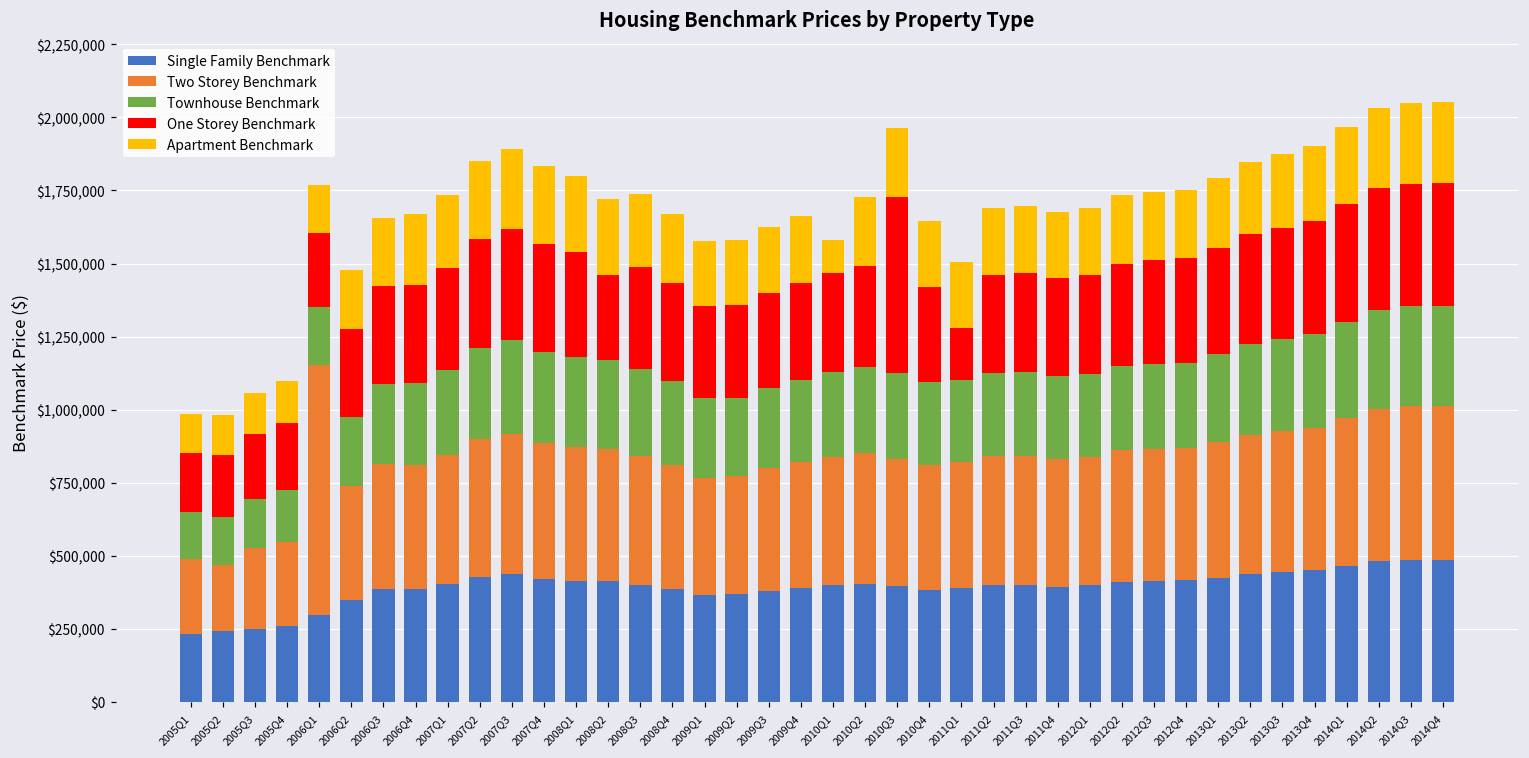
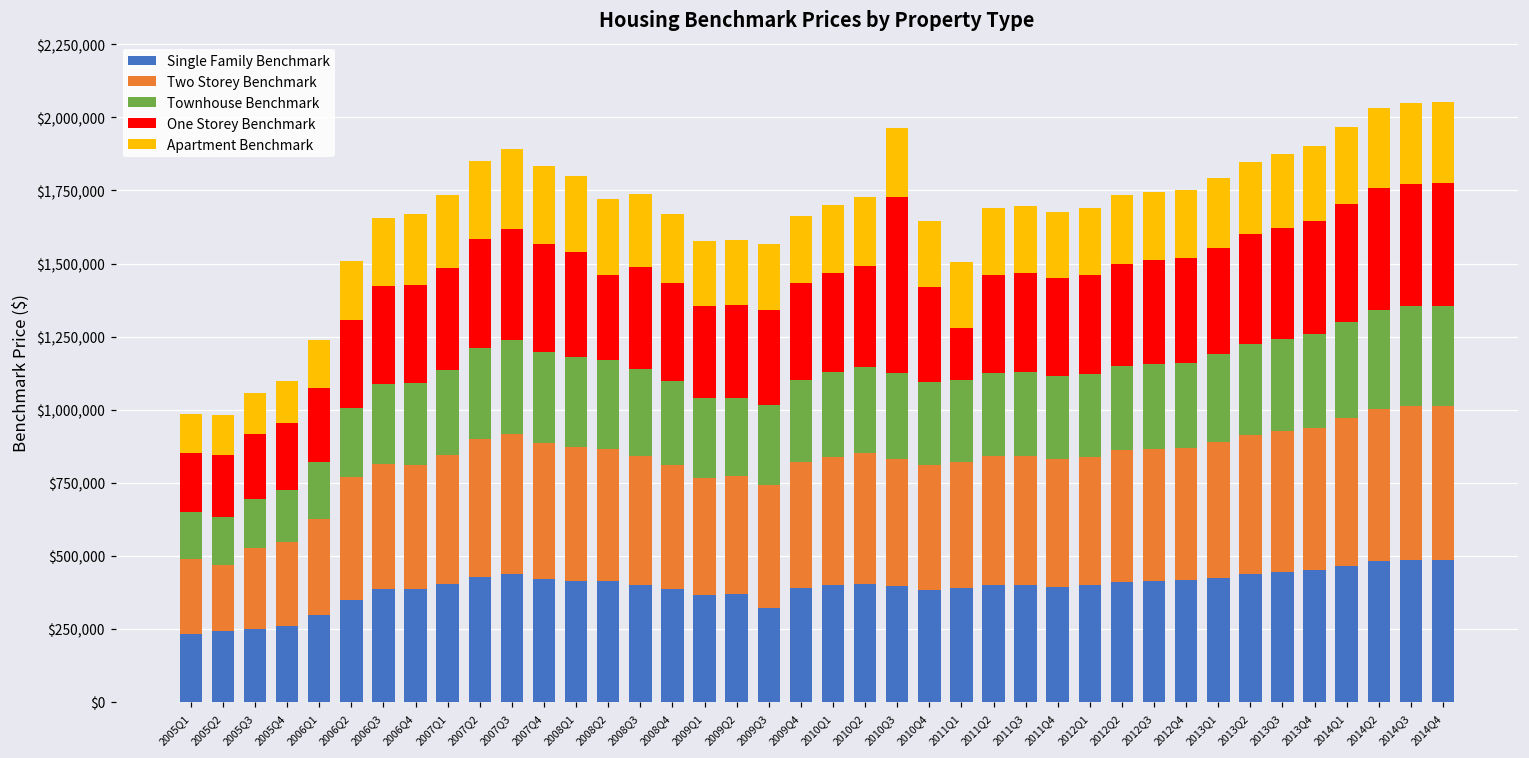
  {
    "Single Family Benchmark": {
      "2005Q1": "$230,000",
      "2005Q2": "$240,000",
      "2005Q3": "$250,000",
      "2005Q4": "$260,000",
      "2006Q1": "$300,000",
      "2006Q2": "$350,000",
      "2006Q3": "$390,000",
      "2006Q4": "$380,000",
      "2007Q1": "$400,000",
      "2007Q2": "$430,000",
      "2007Q3": "$440,000",
      "2007Q4": "$420,000",
      "2008Q1": "$410,000",
      "2008Q2": "$410,000",
      "2008Q3": "$400,000",
      "2008Q4": "$390,000",
      "2009Q1": "$360,000",
      "2009Q2": "$370,000",
-     "2009Q3": "$380,000",
+     "2009Q3": "$320,000",
      "2009Q4": "$390,000",
      "2010Q1": "$400,000",
      "2010Q2": "$400,000",
      "2010Q3": "$390,000",
      "2010Q4": "$380,000",
      "2011Q1": "$390,000",
      "2011Q2": "$400,000",
      "2011Q3": "$400,000",
      "2011Q4": "$390,000",
      "2012Q1": "$400,000",
      "2012Q2": "$410,000",
      "2012Q3": "$410,000",
      "2012Q4": "$420,000",
      "2013Q1": "$420,000",
      "2013Q2": "$440,000",
      "2013Q3": "$440,000",
      "2013Q4": "$450,000",
      "2014Q1": "$470,000",
      "2014Q2": "$480,000",
      "2014Q3": "$490,000",
      "2014Q4": "$480,000"
    },
    "Two Storey Benchmark": {
      "2005Q1": "$260,000",
      "2005Q2": "$220,000",
      "2005Q3": "$280,000",
      "2005Q4": "$290,000",
-     "2006Q1": "$860,000",
-     "2006Q2": "$390,000",
+     "2006Q1": "$330,000",
+     "2006Q2": "$420,000",
      "2006Q3": "$430,000",
      "2006Q4": "$430,000",
      "2007Q1": "$440,000",
      "2007Q2": "$470,000",
      "2007Q3": "$480,000",
      "2007Q4": "$460,000",
      "2008Q1": "$460,000",
      "2008Q2": "$450,000",
      "2008Q3": "$440,000",
      "2008Q4": "$430,000",
      "2009Q1": "$400,000",
      "2009Q2": "$410,000",
      "2009Q3": "$420,000",
      "2009Q4": "$430,000",
      "2010Q1": "$440,000",
      "2010Q2": "$450,000",
      "2010Q3": "$440,000",
      "2010Q4": "$430,000",
      "2011Q1": "$430,000",
      "2011Q2": "$440,000",
      "2011Q3": "$440,000",
      "2011Q4": "$440,000",
      "2012Q1": "$440,000",
      "2012Q2": "$450,000",
      "2012Q3": "$450,000",
      "2012Q4": "$450,000",
      "2013Q1": "$460,000",
      "2013Q2": "$480,000",
      "2013Q3": "$480,000",
      "2013Q4": "$490,000",
      "2014Q1": "$510,000",
      "2014Q2": "$520,000",
      "2014Q3": "$530,000",
      "2014Q4": "$530,000"
    },
    "Townhouse Benchmark": {
      "2005Q1": "$160,000",
      "2005Q2": "$160,000",
      "2005Q3": "$170,000",
      "2005Q4": "$180,000",
      "2006Q1": "$200,000",
      "2006Q2": "$240,000",
      "2006Q3": "$270,000",
      "2006Q4": "$280,000",
      "2007Q1": "$290,000",
      "2007Q2": "$310,000",
      "2007Q3": "$320,000",
      "2007Q4": "$310,000",
      "2008Q1": "$310,000",
      "2008Q2": "$310,000",
      "2008Q3": "$300,000",
      "2008Q4": "$290,000",
      "2009Q1": "$270,000",
      "2009Q2": "$270,000",
      "2009Q3": "$280,000",
      "2009Q4": "$280,000",
      "2010Q1": "$290,000",
      "2010Q2": "$290,000",
      "2010Q3": "$290,000",
      "2010Q4": "$280,000",
      "2011Q1": "$280,000",
      "2011Q2": "$290,000",
      "2011Q3": "$290,000",
      "2011Q4": "$290,000",
      "2012Q1": "$280,000",
      "2012Q2": "$290,000",
      "2012Q3": "$290,000",
      "2012Q4": "$290,000",
      "2013Q1": "$300,000",
      "2013Q2": "$310,000",
      "2013Q3": "$310,000",
      "2013Q4": "$320,000",
      "2014Q1": "$330,000",
      "2014Q2": "$340,000",
      "2014Q3": "$340,000",
      "2014Q4": "$340,000"
    },
    "One Storey Benchmark": {
      "2005Q1": "$200,000",
      "2005Q2": "$210,000",
      "2005Q3": "$220,000",
      "2005Q4": "$230,000",
      "2006Q1": "$260,000",
      "2006Q2": "$300,000",
      "2006Q3": "$330,000",
      "2006Q4": "$330,000",
      "2007Q1": "$350,000",
      "2007Q2": "$370,000",
      "2007Q3": "$380,000",
      "2007Q4": "$370,000",
      "2008Q1": "$360,000",
      "2008Q2": "$290,000",
      "2008Q3": "$350,000",
      "2008Q4": "$330,000",
      "2009Q1": "$310,000",
      "2009Q2": "$320,000",
      "2009Q3": "$330,000",
      "2009Q4": "$330,000",
      "2010Q1": "$340,000",
      "2010Q2": "$340,000",
      "2010Q3": "$600,000",
      "2010Q4": "$320,000",
      "2011Q1": "$180,000",
      "2011Q2": "$340,000",
      "2011Q3": "$340,000",
      "2011Q4": "$330,000",
      "2012Q1": "$340,000",
      "2012Q2": "$350,000",
      "2012Q3": "$350,000",
      "2012Q4": "$360,000",
      "2013Q1": "$360,000",
      "2013Q2": "$380,000",
      "2013Q3": "$380,000",
      "2013Q4": "$390,000",
      "2014Q1": "$400,000",
      "2014Q2": "$420,000",
      "2014Q3": "$420,000",
      "2014Q4": "$420,000"
    },
    "Apartment Benchmark": {
      "2005Q1": "$130,000",
      "2005Q2": "$140,000",
      "2005Q3": "$140,000",
      "2005Q4": "$150,000",
      "2006Q1": "$160,000",
      "2006Q2": "$200,000",
      "2006Q3": "$230,000",
      "2006Q4": "$240,000",
      "2007Q1": "$250,000",
      "2007Q2": "$270,000",
      "2007Q3": "$270,000",
      "2007Q4": "$270,000",
      "2008Q1": "$260,000",
      "2008Q2": "$260,000",
      "2008Q3": "$250,000",
      "2008Q4": "$240,000",
      "2009Q1": "$220,000",
      "2009Q2": "$220,000",
      "2009Q3": "$230,000",
      "2009Q4": "$230,000",
-     "2010Q1": "$110,000",
+     "2010Q1": "$230,000",
      "2010Q2": "$240,000",
      "2010Q3": "$240,000",
      "2010Q4": "$230,000",
      "2011Q1": "$220,000",
      "2011Q2": "$230,000",
      "2011Q3": "$230,000",
      "2011Q4": "$230,000",
      "2012Q1": "$230,000",
      "2012Q2": "$230,000",
      "2012Q3": "$240,000",
      "2012Q4": "$230,000",
      "2013Q1": "$240,000",
      "2013Q2": "$250,000",
      "2013Q3": "$250,000",
      "2013Q4": "$260,000",
      "2014Q1": "$260,000",
      "2014Q2": "$270,000",
      "2014Q3": "$280,000",
      "2014Q4": "$280,000"
    }
  }
